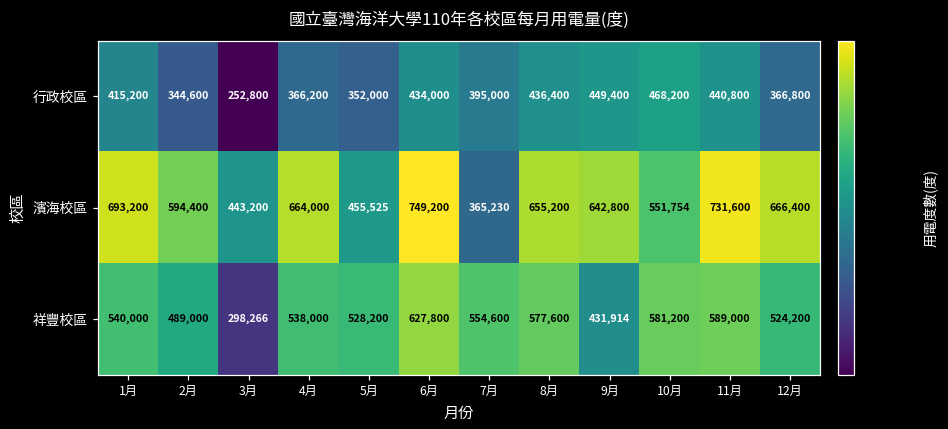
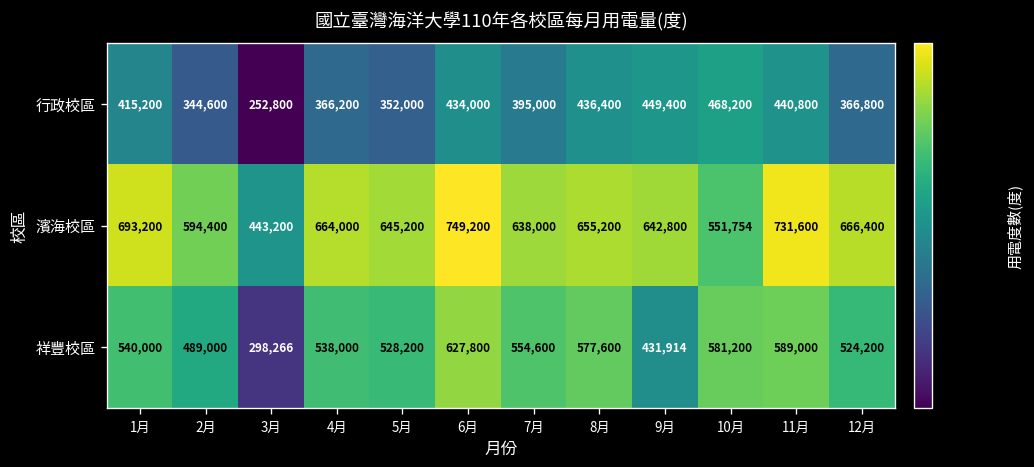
  {
    "行政校區": {
      "1月": "415,200",
      "2月": "344,600",
      "3月": "252,800",
      "4月": "366,200",
      "5月": "352,000",
      "6月": "434,000",
      "7月": "395,000",
      "8月": "436,400",
      "9月": "449,400",
      "10月": "468,200",
      "11月": "440,800",
      "12月": "366,800"
    },
    "濱海校區": {
      "1月": "693,200",
      "2月": "594,400",
      "3月": "443,200",
      "4月": "664,000",
-     "5月": "455,525",
+     "5月": "645,200",
      "6月": "749,200",
-     "7月": "365,230",
+     "7月": "638,000",
      "8月": "655,200",
      "9月": "642,800",
      "10月": "551,754",
      "11月": "731,600",
      "12月": "666,400"
    },
    "祥豐校區": {
      "1月": "540,000",
      "2月": "489,000",
      "3月": "298,266",
      "4月": "538,000",
      "5月": "528,200",
      "6月": "627,800",
      "7月": "554,600",
      "8月": "577,600",
      "9月": "431,914",
      "10月": "581,200",
      "11月": "589,000",
      "12月": "524,200"
    }
  }
